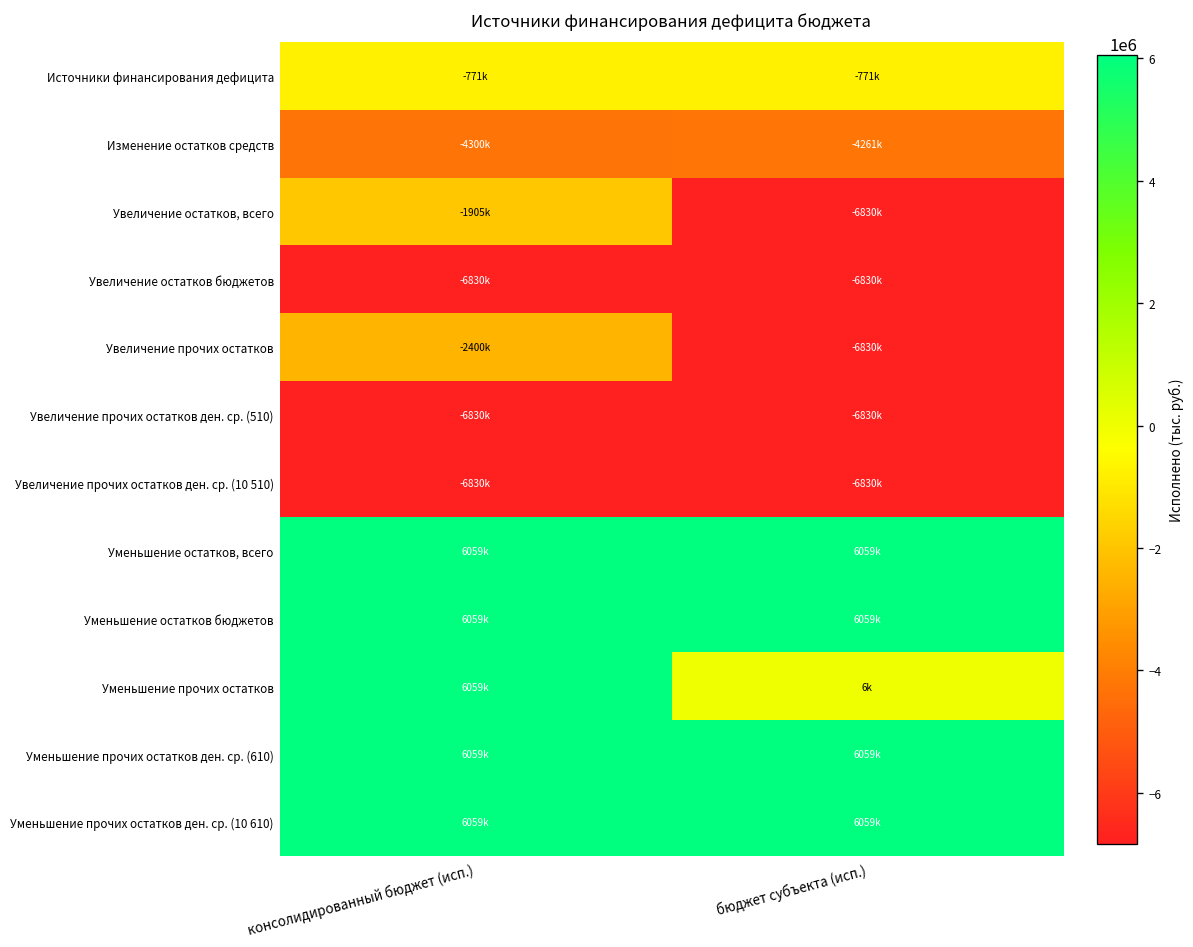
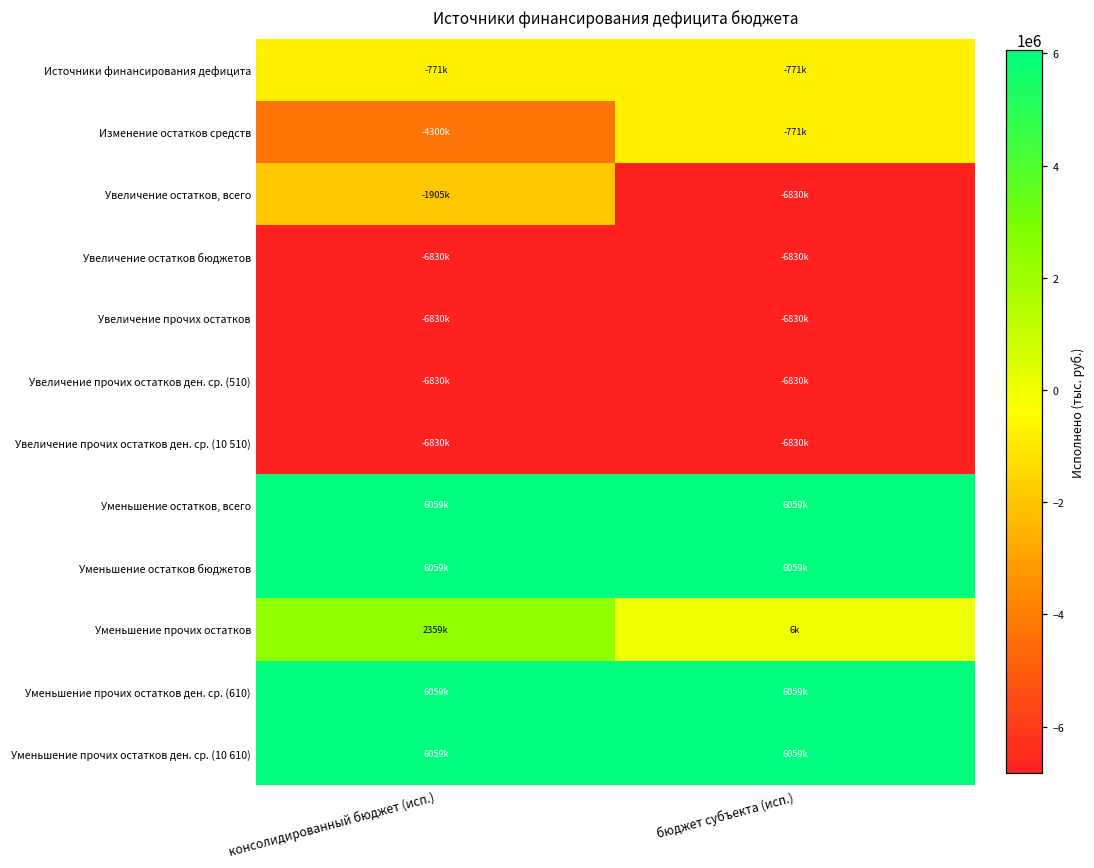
  {
    "Источники финансирования дефицита": {
      "консолидированный бюджет (исп.)": "-771k",
      "бюджет субъекта (исп.)": "-771k"
    },
    "Изменение остатков средств": {
      "консолидированный бюджет (исп.)": "-4300k",
-     "бюджет субъекта (исп.)": "-4261k"
+     "бюджет субъекта (исп.)": "-771k"
    },
    "Увеличение остатков, всего": {
      "консолидированный бюджет (исп.)": "-1905k",
      "бюджет субъекта (исп.)": "-6830k"
    },
    "Увеличение остатков бюджетов": {
      "консолидированный бюджет (исп.)": "-6830k",
      "бюджет субъекта (исп.)": "-6830k"
    },
    "Увеличение прочих остатков": {
-     "консолидированный бюджет (исп.)": "-2400k",
+     "консолидированный бюджет (исп.)": "-6830k",
      "бюджет субъекта (исп.)": "-6830k"
    },
    "Увеличение прочих остатков ден. ср. (510)": {
      "консолидированный бюджет (исп.)": "-6830k",
      "бюджет субъекта (исп.)": "-6830k"
    },
    "Увеличение прочих остатков ден. ср. (10 510)": {
      "консолидированный бюджет (исп.)": "-6830k",
      "бюджет субъекта (исп.)": "-6830k"
    },
    "Уменьшение остатков, всего": {
      "консолидированный бюджет (исп.)": "6059k",
      "бюджет субъекта (исп.)": "6059k"
    },
    "Уменьшение остатков бюджетов": {
      "консолидированный бюджет (исп.)": "6059k",
      "бюджет субъекта (исп.)": "6059k"
    },
    "Уменьшение прочих остатков": {
-     "консолидированный бюджет (исп.)": "6059k",
+     "консолидированный бюджет (исп.)": "2359k",
      "бюджет субъекта (исп.)": "6k"
    },
    "Уменьшение прочих остатков ден. ср. (610)": {
      "консолидированный бюджет (исп.)": "6059k",
      "бюджет субъекта (исп.)": "6059k"
    },
    "Уменьшение прочих остатков ден. ср. (10 610)": {
      "консолидированный бюджет (исп.)": "6059k",
      "бюджет субъекта (исп.)": "6059k"
    }
  }
